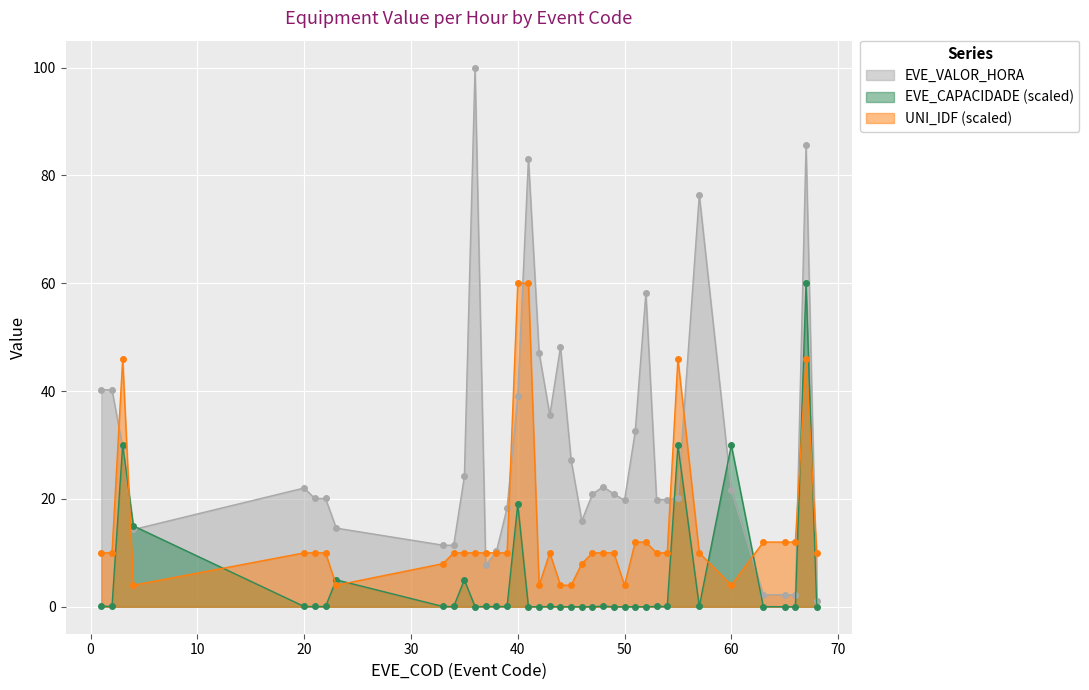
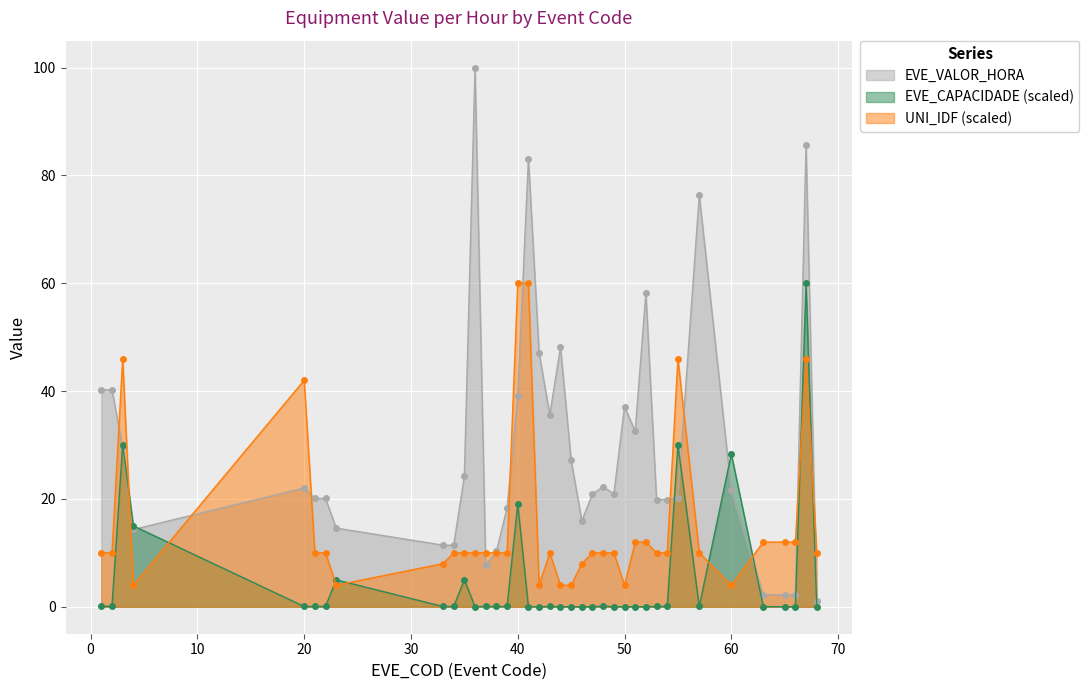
  {
    "EVE_VALOR_HORA": {
      "20": 22,
      "40": 39,
-     "50": 20,
+     "50": 37,
      "60": 22
    },
    "EVE_CAPACIDADE (scaled)": {
      "20": 0,
      "40": 19,
      "50": 0,
-     "60": 30
+     "60": 28
    },
    "UNI_IDF (scaled)": {
-     "20": 10,
+     "20": 42,
      "40": 60,
      "50": 4,
      "60": 4
    }
  }
